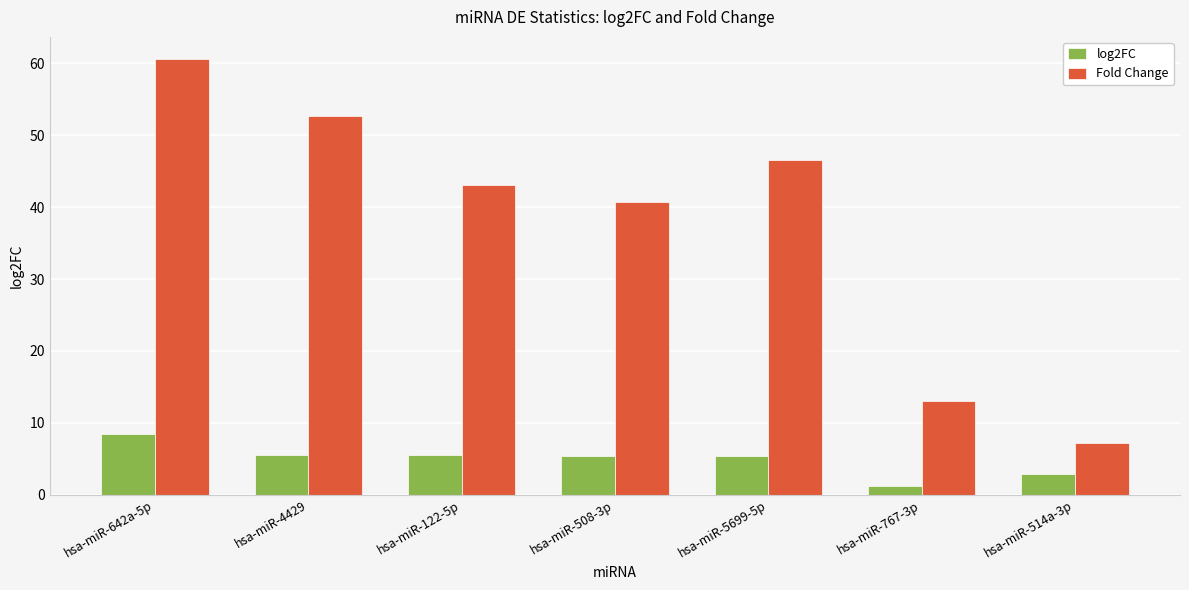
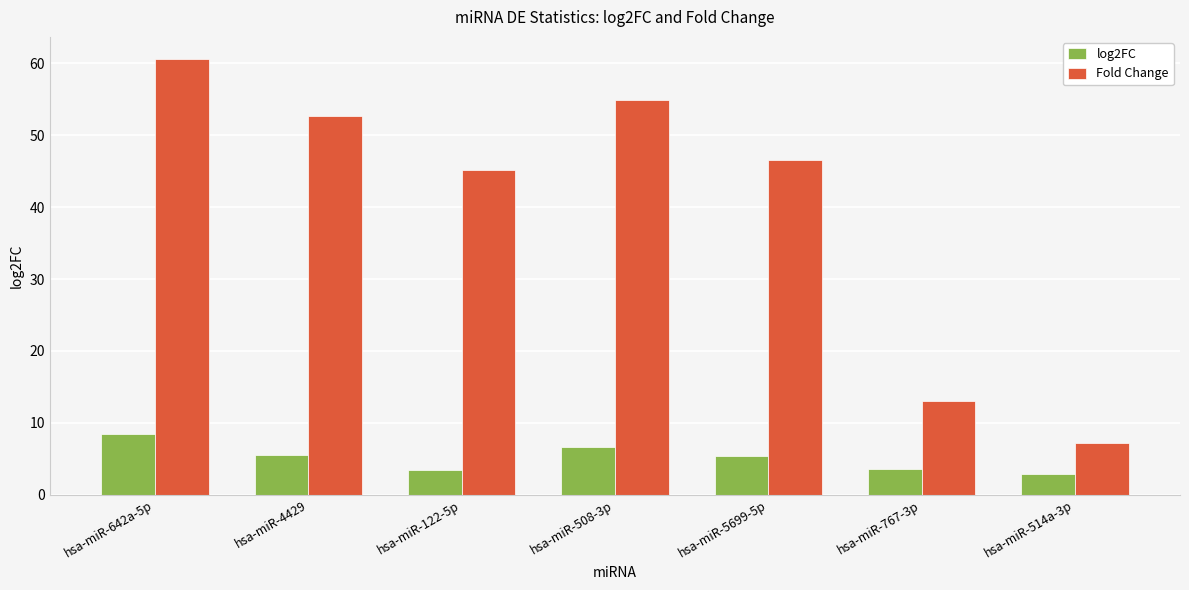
  {
    "log2FC": {
      "hsa-miR-642a-5p": 8,
      "hsa-miR-4429": 6,
-     "hsa-miR-122-5p": 5,
-     "hsa-miR-508-3p": 5,
+     "hsa-miR-122-5p": 4,
+     "hsa-miR-508-3p": 7,
      "hsa-miR-5699-5p": 5,
-     "hsa-miR-767-3p": 1,
+     "hsa-miR-767-3p": 4,
      "hsa-miR-514a-3p": 3
    },
    "Fold Change": {
      "hsa-miR-642a-5p": 61,
      "hsa-miR-4429": 53,
-     "hsa-miR-122-5p": 43,
-     "hsa-miR-508-3p": 41,
+     "hsa-miR-122-5p": 45,
+     "hsa-miR-508-3p": 55,
      "hsa-miR-5699-5p": 47,
      "hsa-miR-767-3p": 13,
      "hsa-miR-514a-3p": 7
    }
  }
